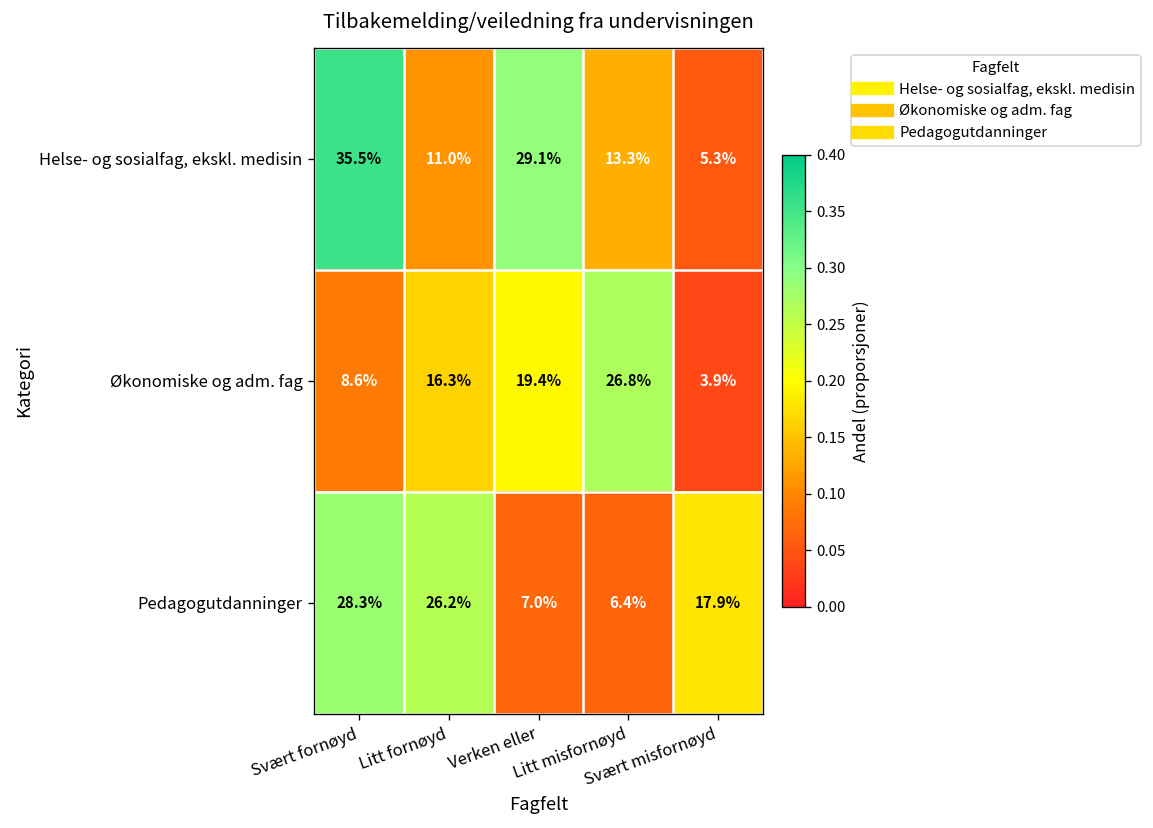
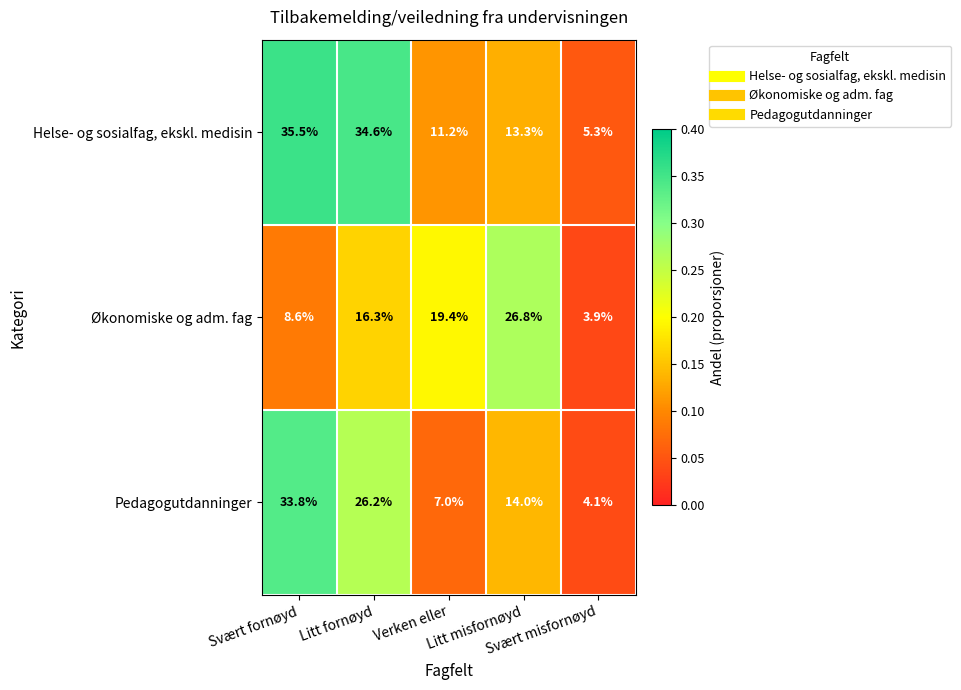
  {
    "Helse- og sosialfag, ekskl. medisin": {
      "Svært fornøyd": "35.5%",
-     "Litt fornøyd": "11.0%",
-     "Verken eller": "29.1%",
+     "Litt fornøyd": "34.6%",
+     "Verken eller": "11.2%",
      "Litt misfornøyd": "13.3%",
      "Svært misfornøyd": "5.3%"
    },
    "Økonomiske og adm. fag": {
      "Svært fornøyd": "8.6%",
      "Litt fornøyd": "16.3%",
      "Verken eller": "19.4%",
      "Litt misfornøyd": "26.8%",
      "Svært misfornøyd": "3.9%"
    },
    "Pedagogutdanninger": {
-     "Svært fornøyd": "28.3%",
+     "Svært fornøyd": "33.8%",
      "Litt fornøyd": "26.2%",
      "Verken eller": "7.0%",
-     "Litt misfornøyd": "6.4%",
-     "Svært misfornøyd": "17.9%"
+     "Litt misfornøyd": "14.0%",
+     "Svært misfornøyd": "4.1%"
    }
  }
